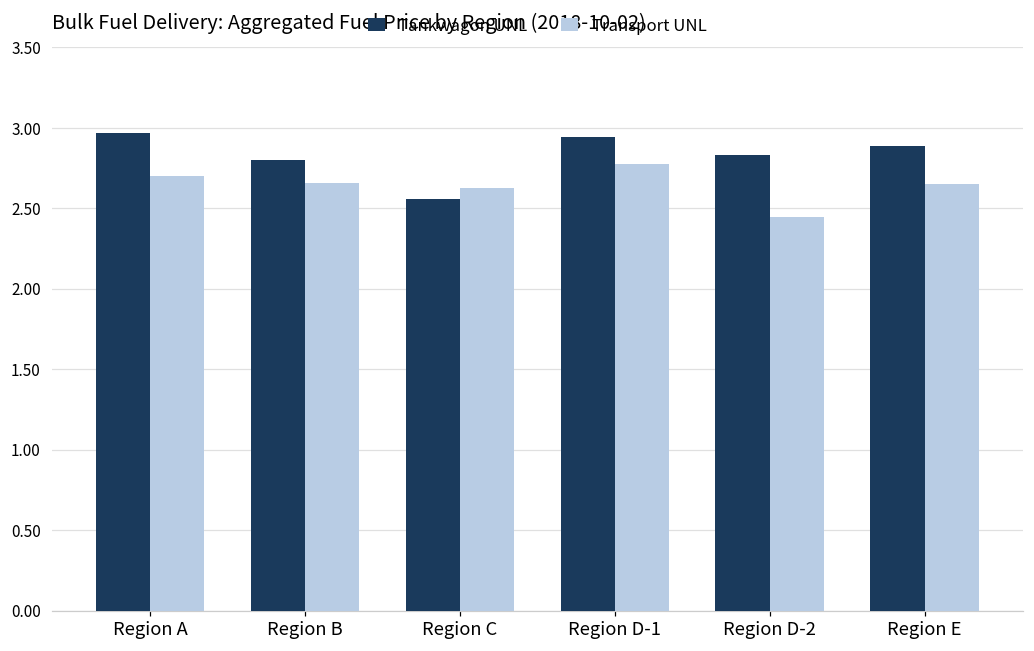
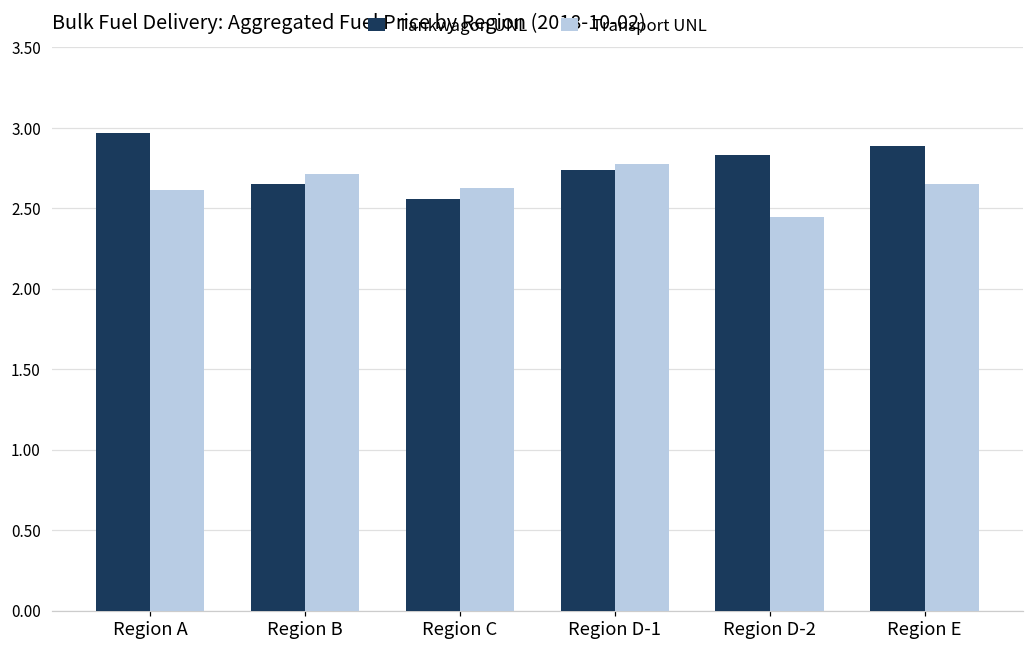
  {
    "Tankwagon UNL": {
      "Region A": 2.97,
-     "Region B": 2.80,
+     "Region B": 2.65,
      "Region C": 2.56,
-     "Region D-1": 2.94,
+     "Region D-1": 2.74,
      "Region D-2": 2.83,
      "Region E": 2.89
    },
    "Transport UNL": {
-     "Region A": 2.70,
-     "Region B": 2.66,
+     "Region A": 2.61,
+     "Region B": 2.71,
      "Region C": 2.62,
      "Region D-1": 2.78,
      "Region D-2": 2.45,
      "Region E": 2.65
    }
  }
